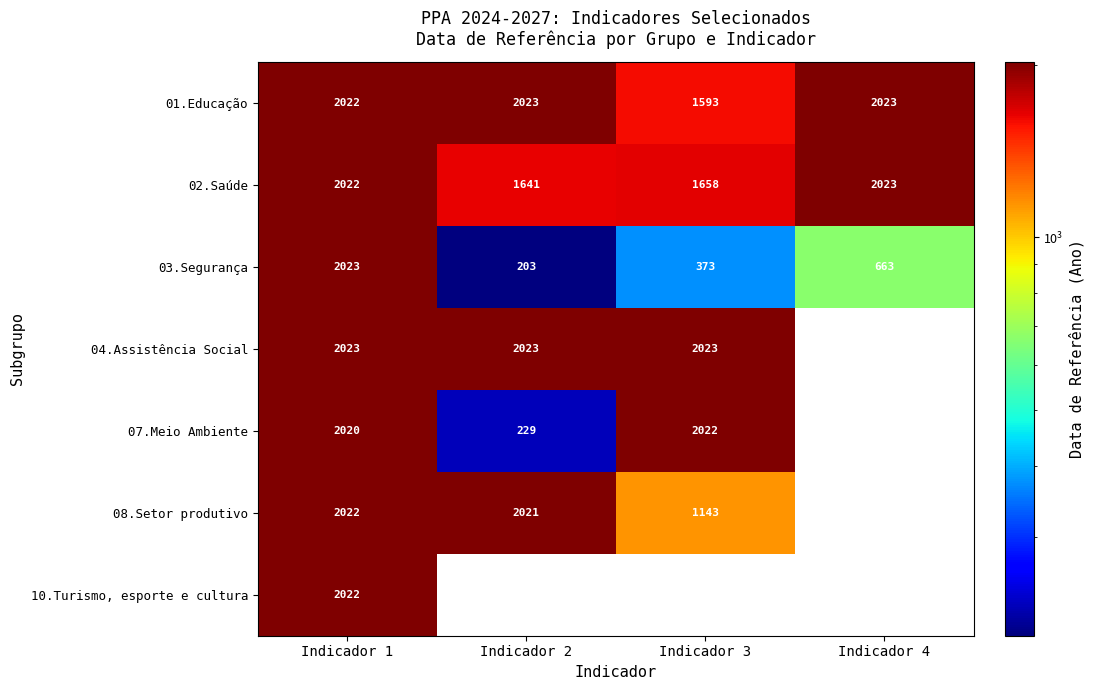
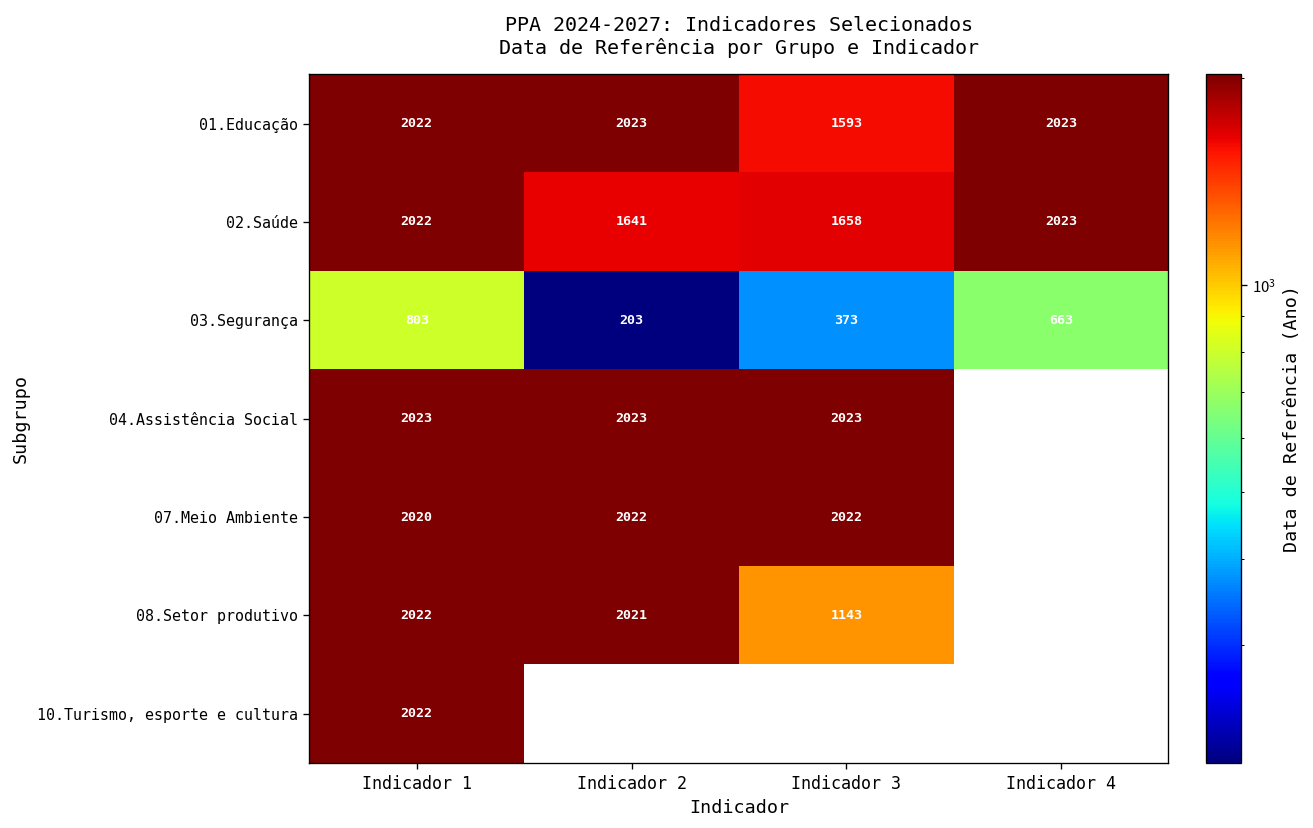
  {
    "01.Educação": {
      "Indicador 1": 2022,
      "Indicador 2": 2023,
      "Indicador 3": 1593,
      "Indicador 4": 2023
    },
    "02.Saúde": {
      "Indicador 1": 2022,
      "Indicador 2": 1641,
      "Indicador 3": 1658,
      "Indicador 4": 2023
    },
    "03.Segurança": {
-     "Indicador 1": 2023,
+     "Indicador 1": 803,
      "Indicador 2": 203,
      "Indicador 3": 373,
      "Indicador 4": 663
    },
    "04.Assistência Social": {
      "Indicador 1": 2023,
      "Indicador 2": 2023,
      "Indicador 3": 2023
    },
    "07.Meio Ambiente": {
      "Indicador 1": 2020,
-     "Indicador 2": 229,
+     "Indicador 2": 2022,
      "Indicador 3": 2022
    },
    "08.Setor produtivo": {
      "Indicador 1": 2022,
      "Indicador 2": 2021,
      "Indicador 3": 1143
    },
    "10.Turismo, esporte e cultura": {
      "Indicador 1": 2022
    }
  }
